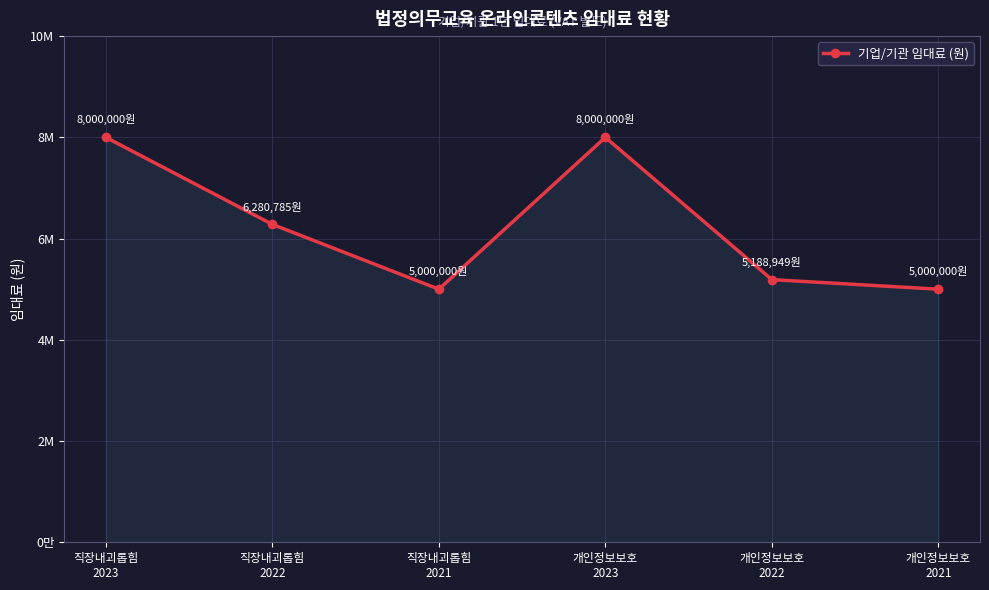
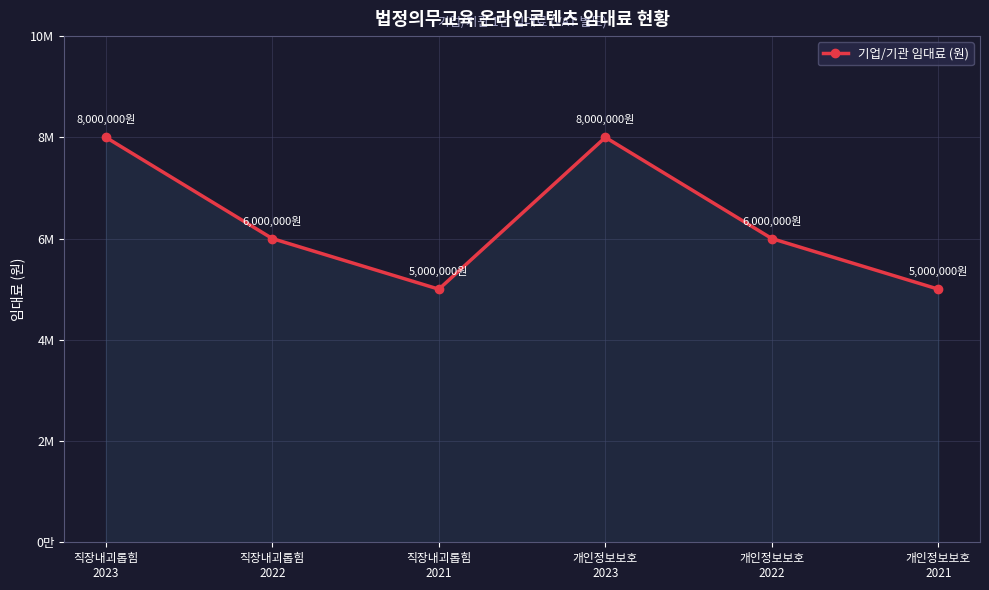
  {
    "직장내괴롭힘 2023": "8,000,000원",
-   "직장내괴롭힘 2022": "6,280,785원",
+   "직장내괴롭힘 2022": "6,000,000원",
    "직장내괴롭힘 2021": "5,000,000원",
    "개인정보보호 2023": "8,000,000원",
-   "개인정보보호 2022": "5,188,949원",
+   "개인정보보호 2022": "6,000,000원",
    "개인정보보호 2021": "5,000,000원"
  }
